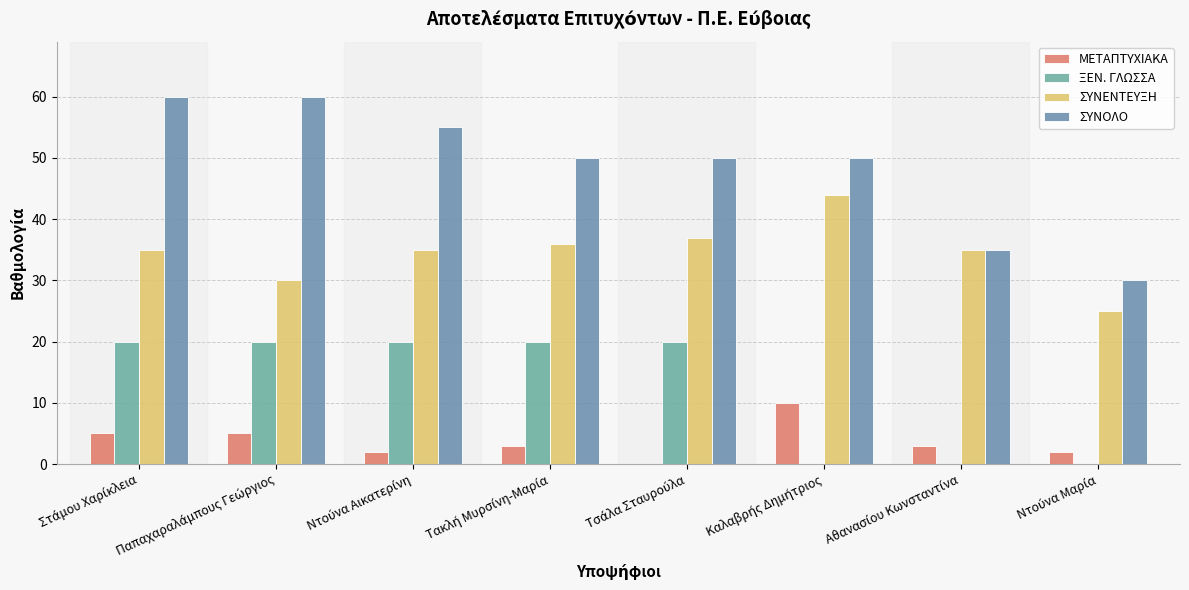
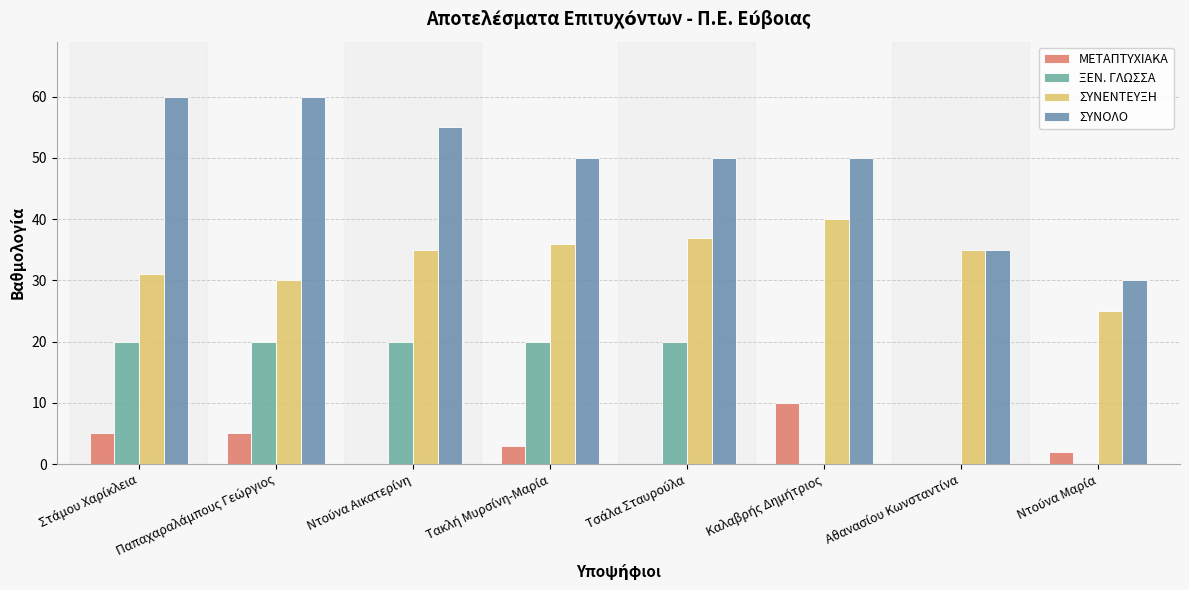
  {
    "ΜΕΤΑΠΤΥΧΙΑΚΑ": {
      "Στάμου Χαρίκλεια": 5,
      "Παπαχαραλάμπους Γεώργιος": 5,
-     "Ντούνα Αικατερίνη": 2,
+     "Ντούνα Αικατερίνη": 0,
      "Τακλή Μυρσίνη-Μαρία": 3,
      "Τσάλα Σταυρούλα": 0,
      "Καλαβρής Δημήτριος": 10,
-     "Αθανασίου Κωνσταντίνα": 3,
+     "Αθανασίου Κωνσταντίνα": 0,
      "Ντούνα Μαρία": 2
    },
    "ΣΥΝΕΝΤΕΥΞΗ": {
-     "Στάμου Χαρίκλεια": 35,
+     "Στάμου Χαρίκλεια": 31,
      "Παπαχαραλάμπους Γεώργιος": 30,
      "Ντούνα Αικατερίνη": 35,
      "Τακλή Μυρσίνη-Μαρία": 36,
      "Τσάλα Σταυρούλα": 37,
-     "Καλαβρής Δημήτριος": 44,
+     "Καλαβρής Δημήτριος": 40,
      "Αθανασίου Κωνσταντίνα": 35,
      "Ντούνα Μαρία": 25
    }
  }
